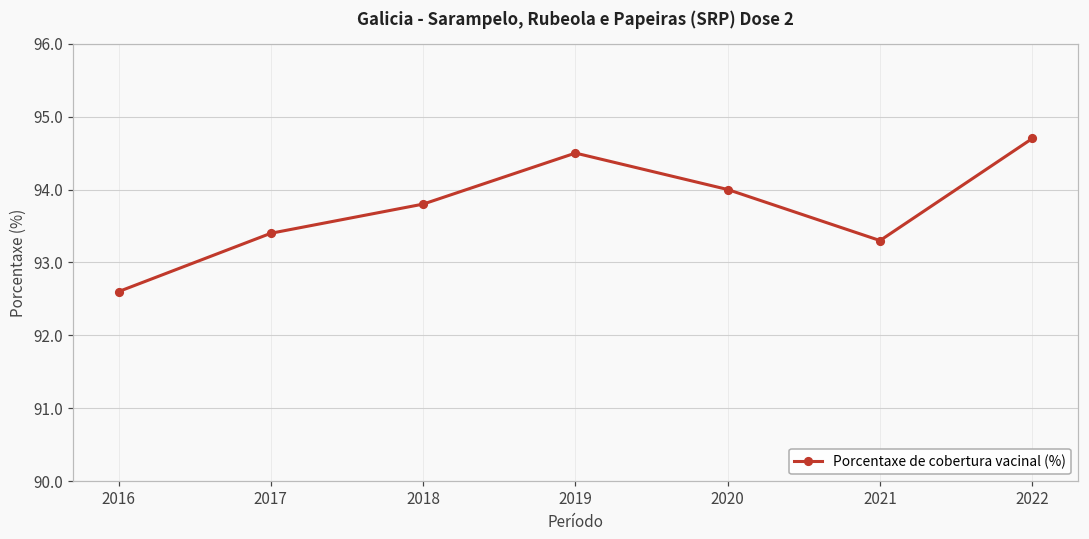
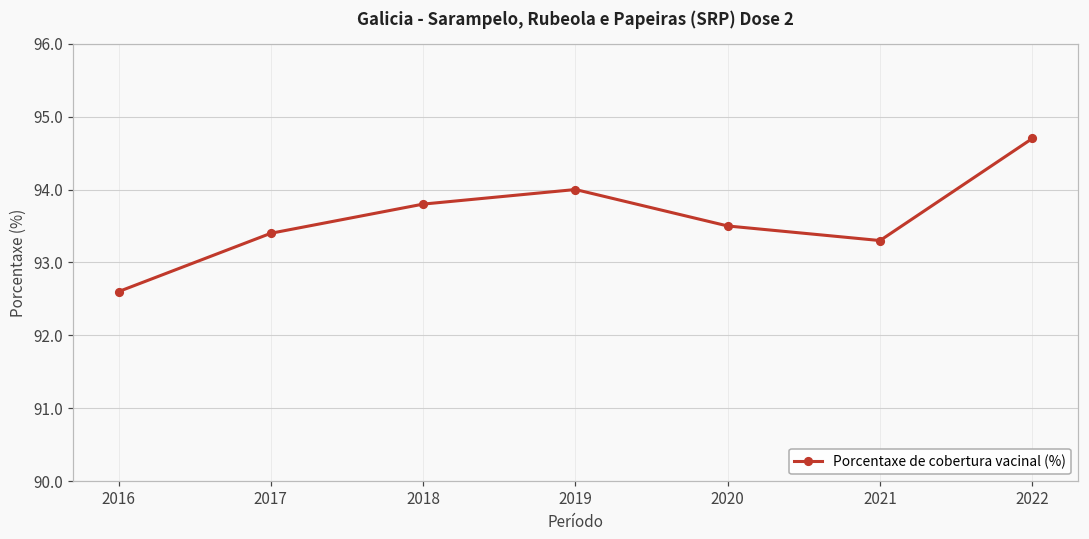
  {
    "2016": 92.6,
    "2017": 93.4,
    "2018": 93.8,
-   "2019": 94.5,
-   "2020": 94.0,
+   "2019": 94.0,
+   "2020": 93.5,
    "2021": 93.3,
    "2022": 94.7
  }
